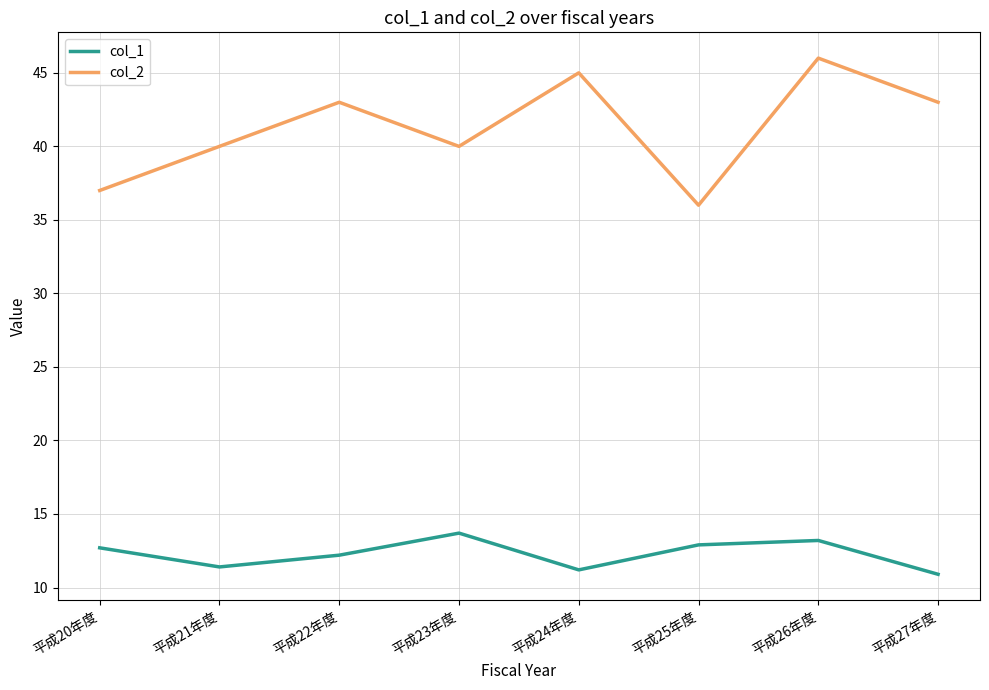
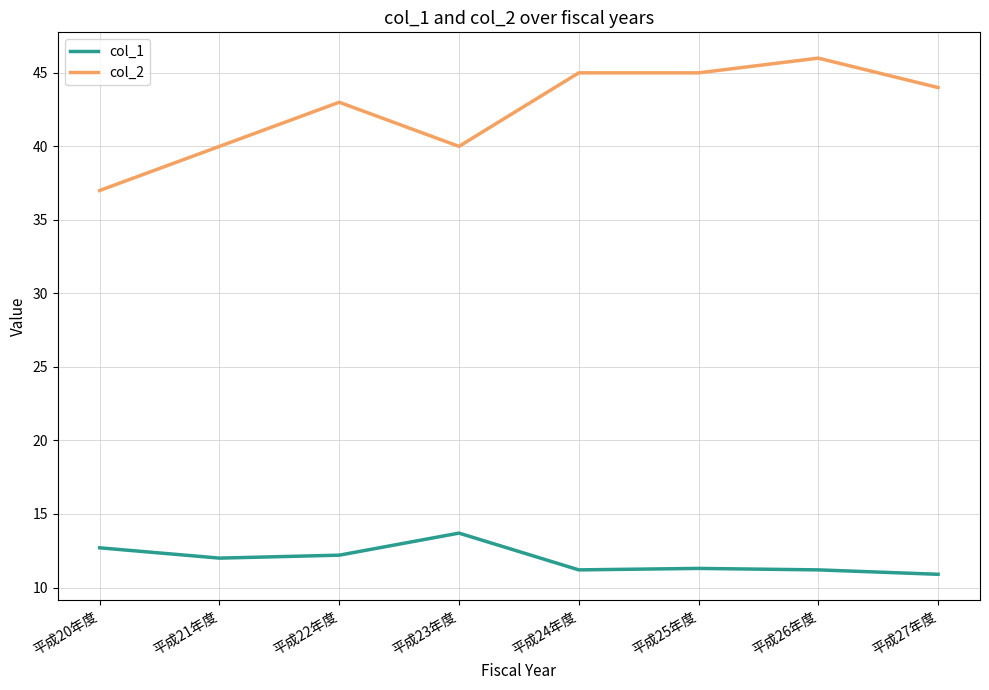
  {
    "col_1": {
      "平成20年度": 12.7,
-     "平成21年度": 11.4,
+     "平成21年度": 12.0,
      "平成22年度": 12.2,
      "平成23年度": 13.7,
      "平成24年度": 11.2,
-     "平成25年度": 12.9,
-     "平成26年度": 13.2,
+     "平成25年度": 11.3,
+     "平成26年度": 11.2,
      "平成27年度": 10.9
    },
    "col_2": {
      "平成20年度": 37,
      "平成21年度": 40,
      "平成22年度": 43,
      "平成23年度": 40,
      "平成24年度": 45,
-     "平成25年度": 36,
+     "平成25年度": 45,
      "平成26年度": 46,
-     "平成27年度": 43
+     "平成27年度": 44
    }
  }
